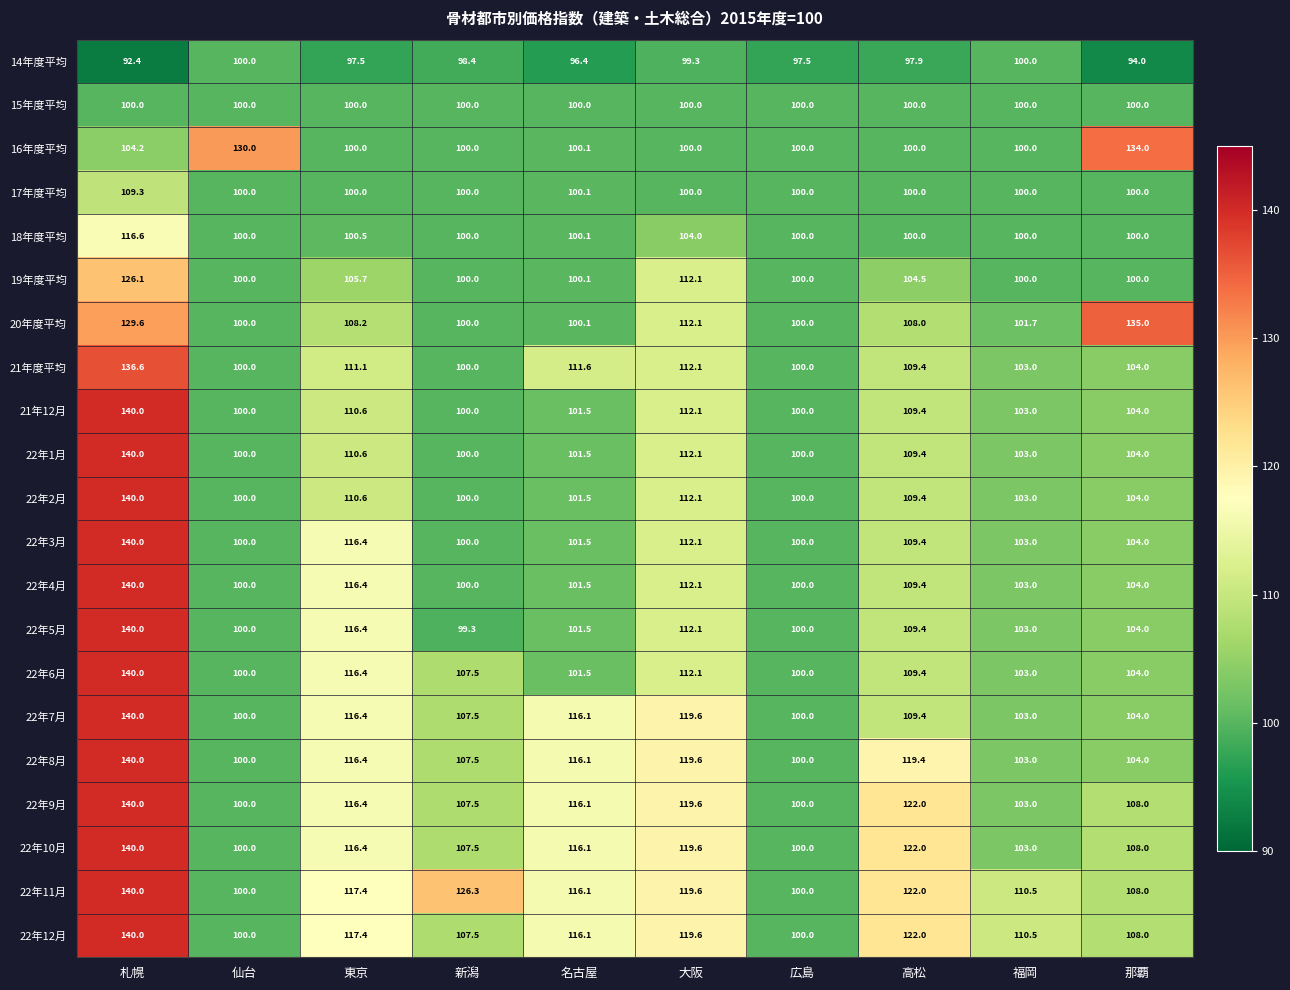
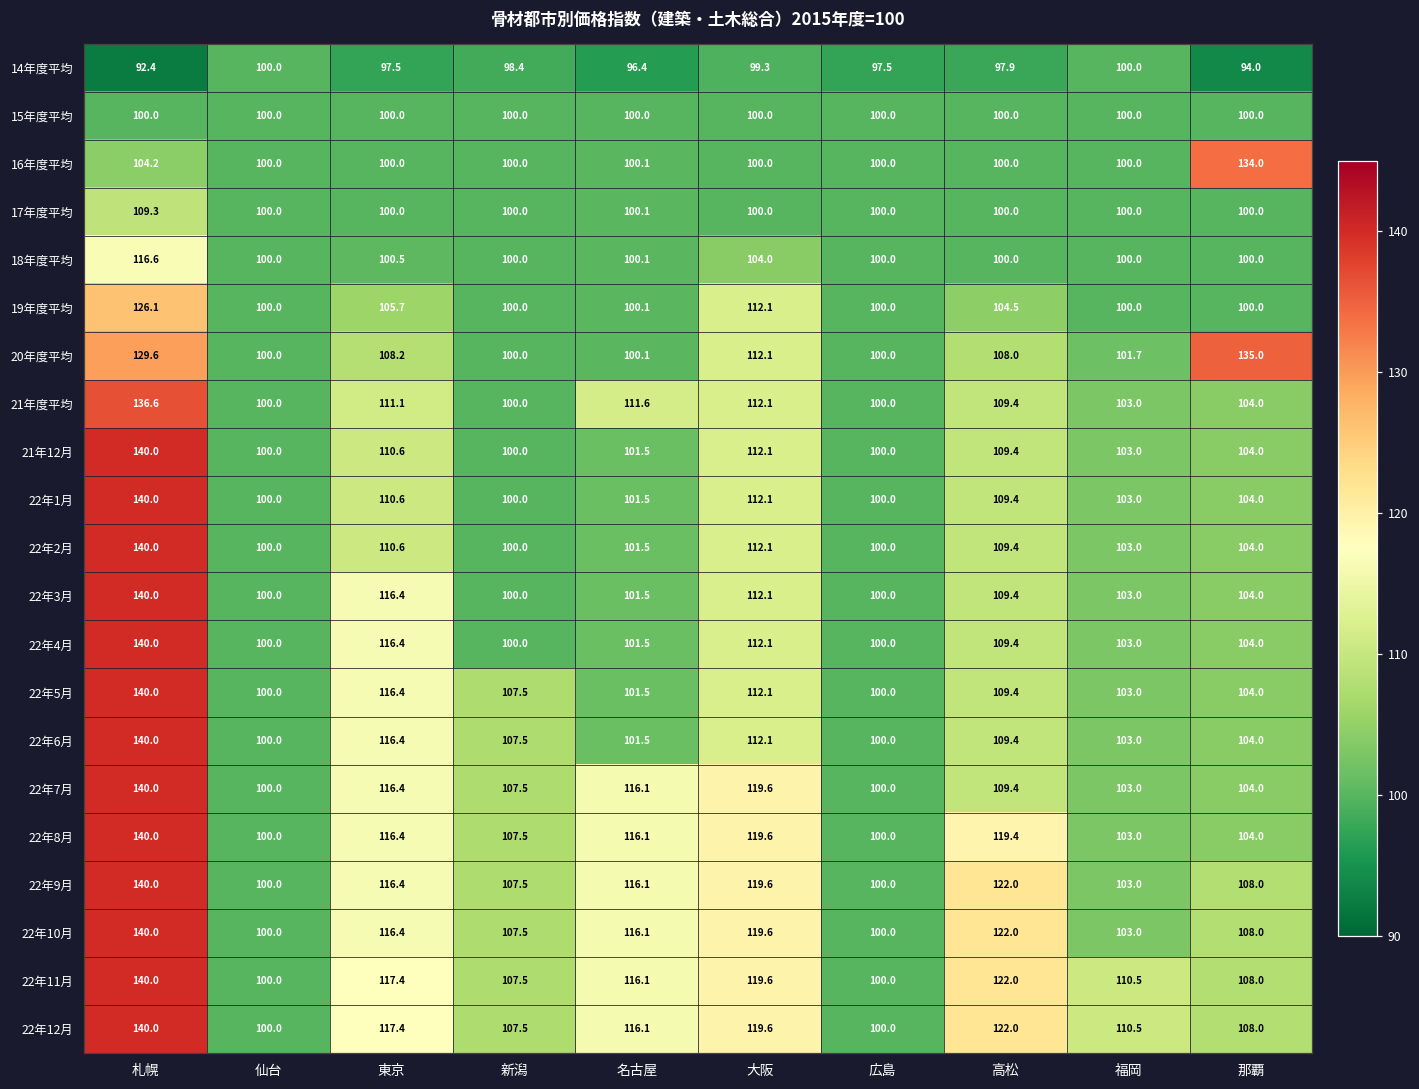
  {
    "16年度平均": {
      "札幌": 104.2,
-     "仙台": 130.0,
+     "仙台": 100.0,
      "東京": 100.0,
      "新潟": 100.0,
      "名古屋": 100.1,
      "大阪": 100.0,
      "広島": 100.0,
      "高松": 100.0,
      "福岡": 100.0,
      "那覇": 134.0
    },
    "22年5月": {
      "札幌": 140.0,
      "仙台": 100.0,
      "東京": 116.4,
-     "新潟": 99.3,
+     "新潟": 107.5,
      "名古屋": 101.5,
      "大阪": 112.1,
      "広島": 100.0,
      "高松": 109.4,
      "福岡": 103.0,
      "那覇": 104.0
    },
    "22年11月": {
      "札幌": 140.0,
      "仙台": 100.0,
      "東京": 117.4,
-     "新潟": 126.3,
+     "新潟": 107.5,
      "名古屋": 116.1,
      "大阪": 119.6,
      "広島": 100.0,
      "高松": 122.0,
      "福岡": 110.5,
      "那覇": 108.0
    }
  }
